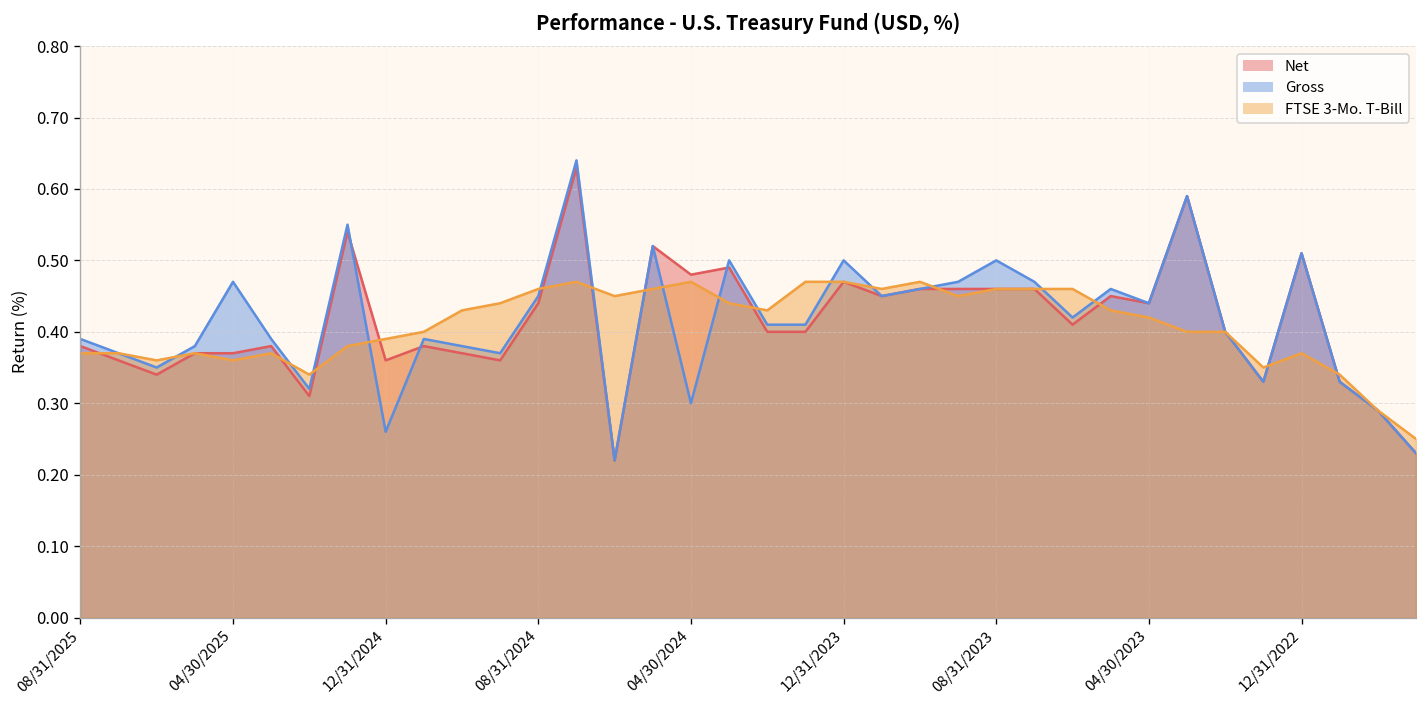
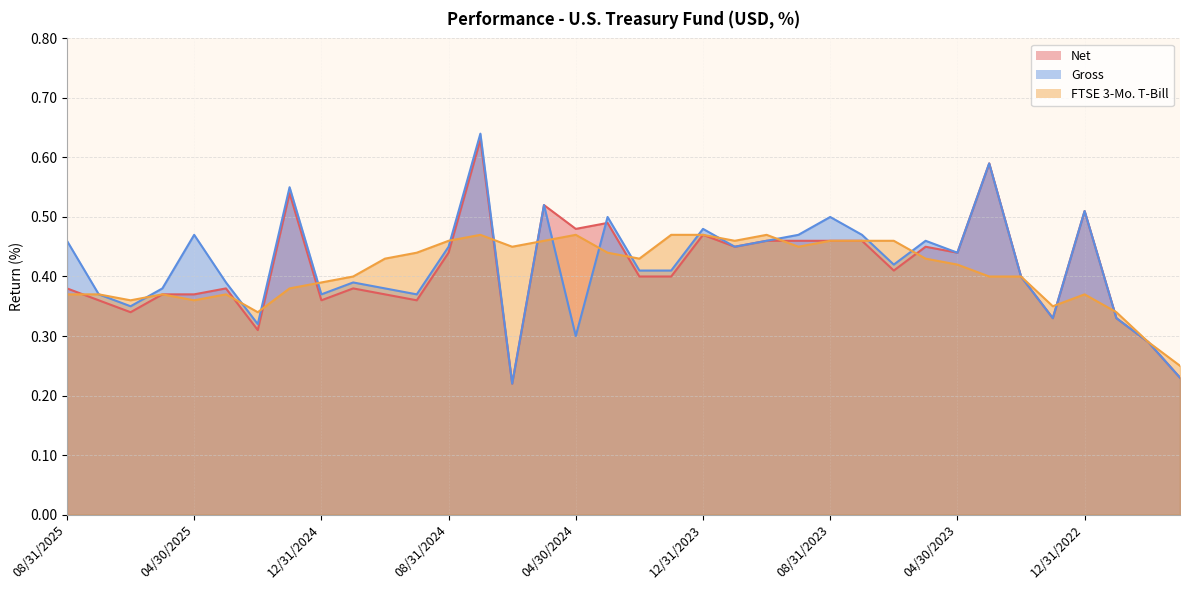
  {
    "Gross": {
-     "08/31/2025": 0.39,
+     "08/31/2025": 0.46,
      "04/30/2025": 0.47,
-     "12/31/2024": 0.26,
+     "12/31/2024": 0.37,
      "08/31/2024": 0.45,
      "04/30/2024": 0.30,
-     "12/31/2023": 0.50,
+     "12/31/2023": 0.48,
      "08/31/2023": 0.50
    }
  }
